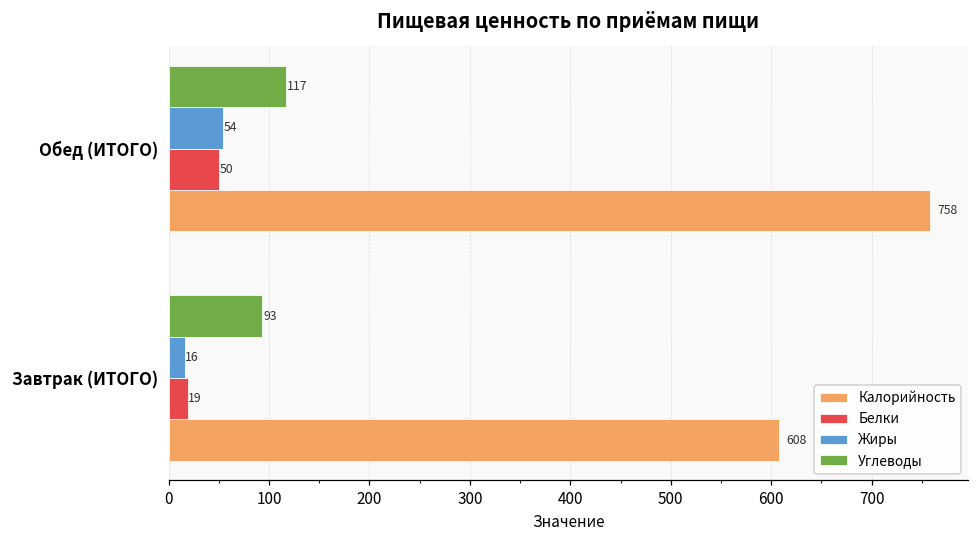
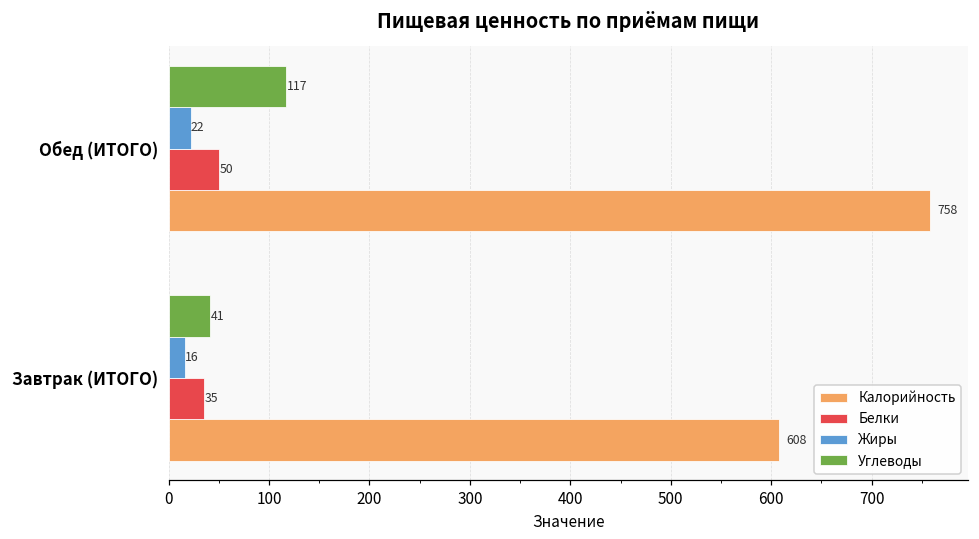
  {
    "Калорийность": {
      "Обед (ИТОГО)": 758,
      "Завтрак (ИТОГО)": 608
    },
    "Белки": {
      "Обед (ИТОГО)": 50,
-     "Завтрак (ИТОГО)": 19
+     "Завтрак (ИТОГО)": 35
    },
    "Жиры": {
-     "Обед (ИТОГО)": 54,
+     "Обед (ИТОГО)": 22,
      "Завтрак (ИТОГО)": 16
    },
    "Углеводы": {
      "Обед (ИТОГО)": 117,
-     "Завтрак (ИТОГО)": 93
+     "Завтрак (ИТОГО)": 41
    }
  }
